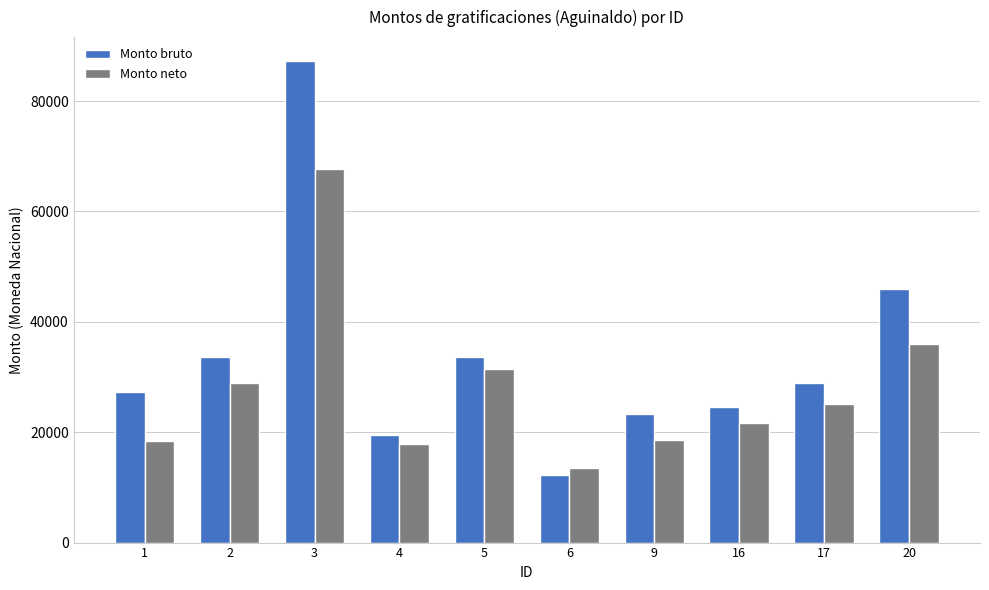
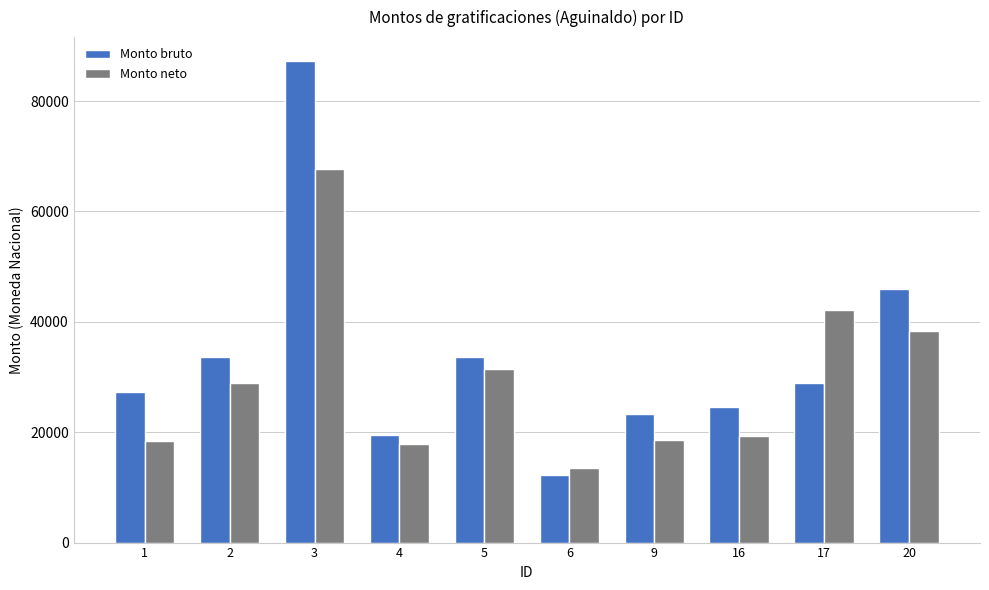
  {
    "Monto bruto": {
      "1": 27000,
      "2": 34000,
      "3": 87000,
      "4": 20000,
      "5": 34000,
      "6": 12000,
      "9": 23000,
      "16": 25000,
      "17": 29000,
      "20": 46000
    },
    "Monto neto": {
      "1": 18000,
      "2": 29000,
      "3": 68000,
      "4": 18000,
      "5": 32000,
      "6": 14000,
      "9": 19000,
-     "16": 22000,
-     "17": 25000,
-     "20": 36000
+     "16": 19000,
+     "17": 42000,
+     "20": 38000
    }
  }
